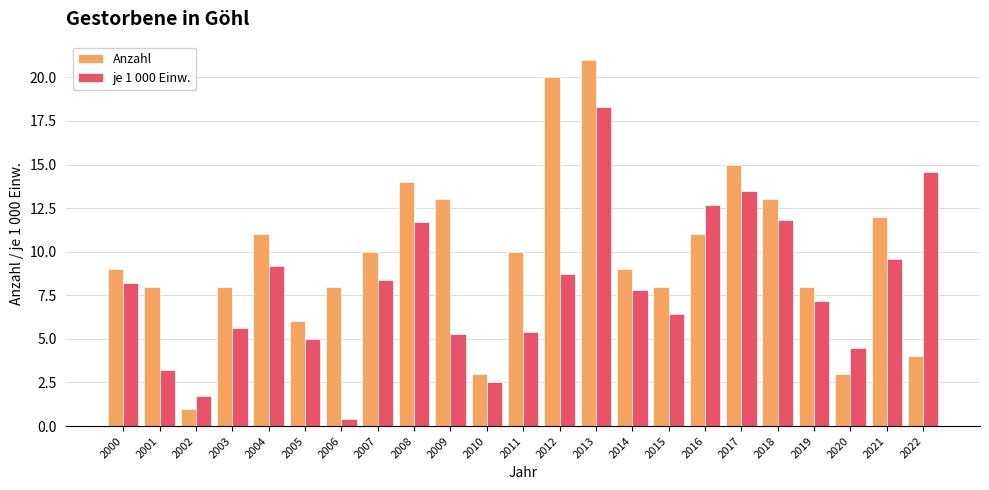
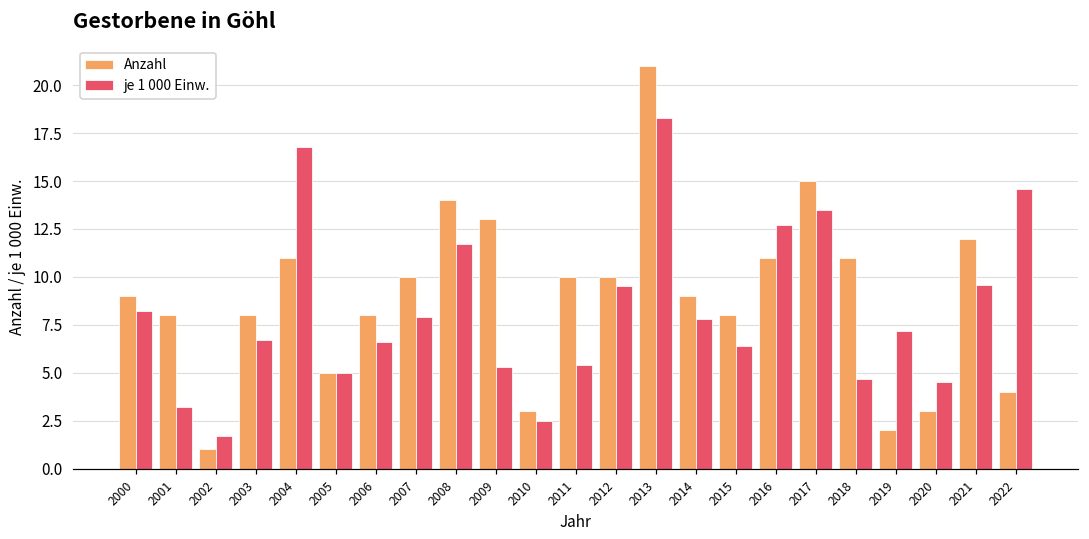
  {
    "Anzahl": {
      "2000": 9,
      "2001": 8,
      "2002": 1,
      "2003": 8,
      "2004": 11,
-     "2005": 6,
+     "2005": 5,
      "2006": 8,
      "2007": 10,
      "2008": 14,
      "2009": 13,
      "2010": 3,
      "2011": 10,
-     "2012": 20,
+     "2012": 10,
      "2013": 21,
      "2014": 9,
      "2015": 8,
      "2016": 11,
      "2017": 15,
-     "2018": 13,
-     "2019": 8,
+     "2018": 11,
+     "2019": 2,
      "2020": 3,
      "2021": 12,
      "2022": 4
    },
    "je 1 000 Einw.": {
      "2000": 8.2,
      "2001": 3.2,
      "2002": 1.7,
-     "2003": 5.6,
-     "2004": 9.2,
+     "2003": 6.7,
+     "2004": 16.8,
      "2005": 5.0,
-     "2006": 0.4,
-     "2007": 8.4,
+     "2006": 6.6,
+     "2007": 7.9,
      "2008": 11.7,
      "2009": 5.3,
      "2010": 2.5,
      "2011": 5.4,
-     "2012": 8.7,
+     "2012": 9.5,
      "2013": 18.3,
      "2014": 7.8,
      "2015": 6.4,
      "2016": 12.7,
      "2017": 13.5,
-     "2018": 11.8,
+     "2018": 4.7,
      "2019": 7.2,
      "2020": 4.5,
      "2021": 9.6,
      "2022": 14.6
    }
  }
